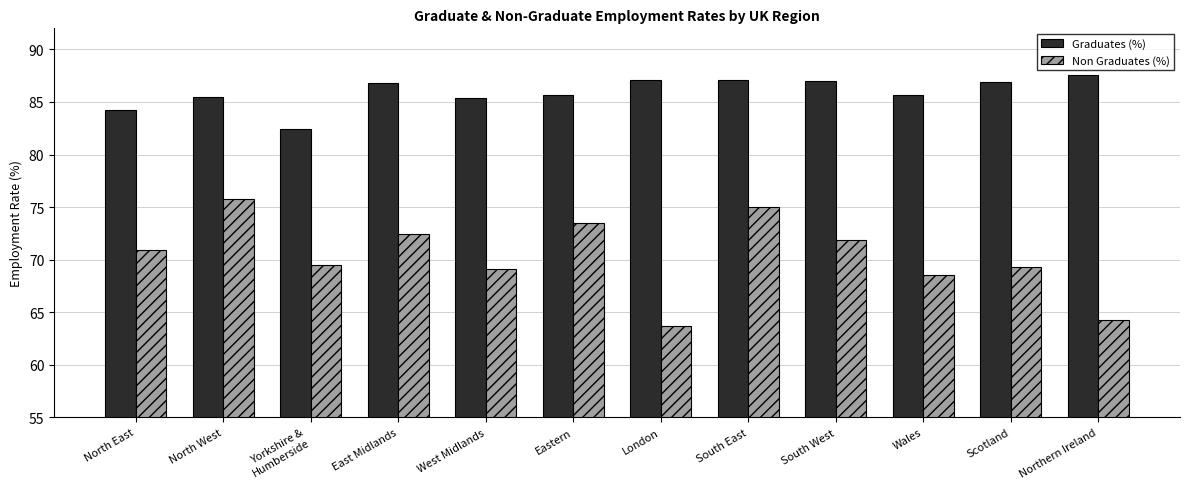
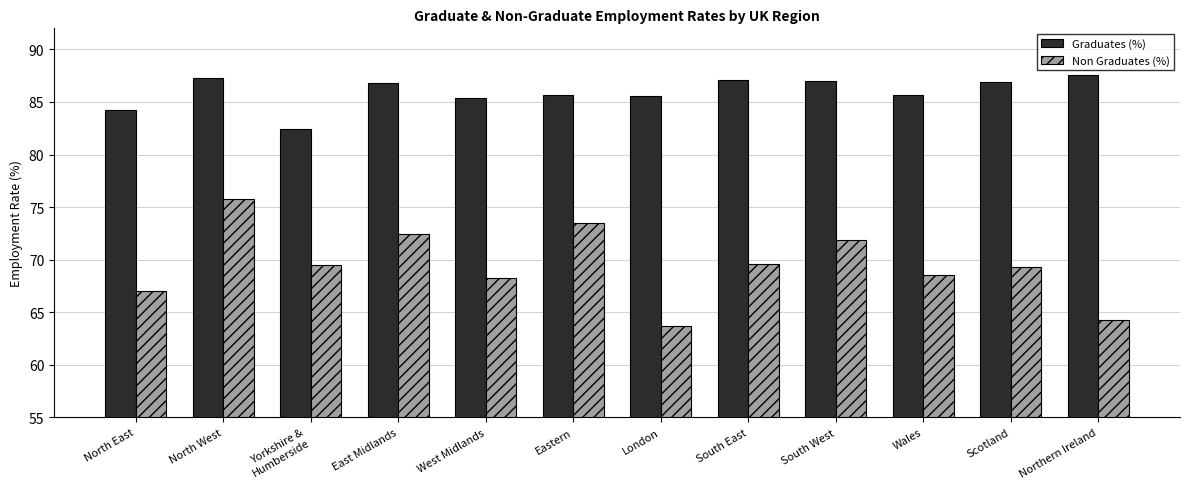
  {
    "Graduates (%)": {
      "North East": 84.2,
-     "North West": 85.5,
+     "North West": 87.3,
      "Yorkshire & Humberside": 82.4,
      "East Midlands": 86.8,
      "West Midlands": 85.4,
      "Eastern": 85.7,
-     "London": 87.1,
+     "London": 85.6,
      "South East": 87.1,
      "South West": 87.0,
      "Wales": 85.7,
      "Scotland": 86.9,
      "Northern Ireland": 87.6
    },
    "Non Graduates (%)": {
-     "North East": 70.9,
+     "North East": 67.0,
      "North West": 75.8,
      "Yorkshire & Humberside": 69.5,
      "East Midlands": 72.4,
-     "West Midlands": 69.1,
+     "West Midlands": 68.3,
      "Eastern": 73.5,
      "London": 63.7,
-     "South East": 75.0,
+     "South East": 69.6,
      "South West": 71.9,
      "Wales": 68.5,
      "Scotland": 69.3,
      "Northern Ireland": 64.3
    }
  }
